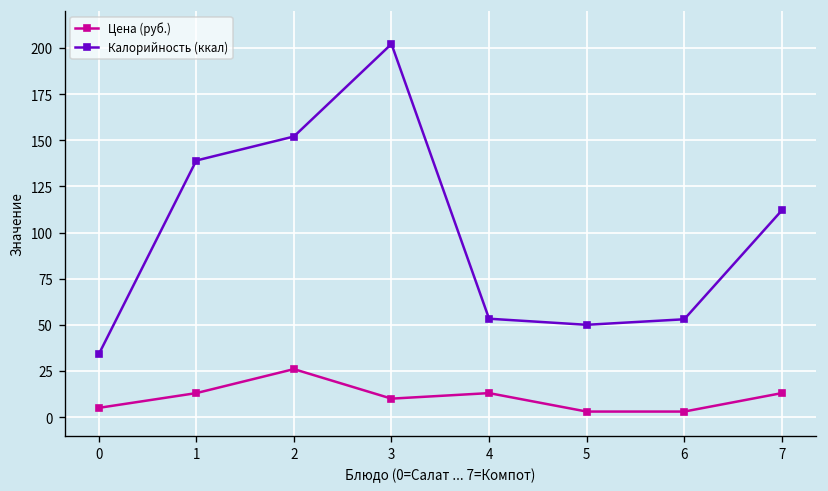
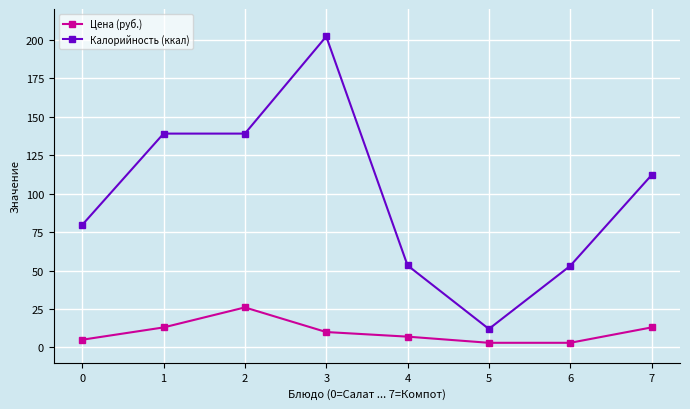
  {
    "Цена (руб.)": {
      "0": 5,
      "1": 13,
      "2": 26,
      "3": 10,
-     "4": 13,
+     "4": 7,
      "5": 3,
      "6": 3,
      "7": 13
    },
    "Калорийность (ккал)": {
-     "0": 34,
+     "0": 80,
      "1": 139,
-     "2": 152,
+     "2": 139,
      "3": 202,
      "4": 53,
-     "5": 50,
+     "5": 12,
      "6": 53,
      "7": 112
    }
  }
